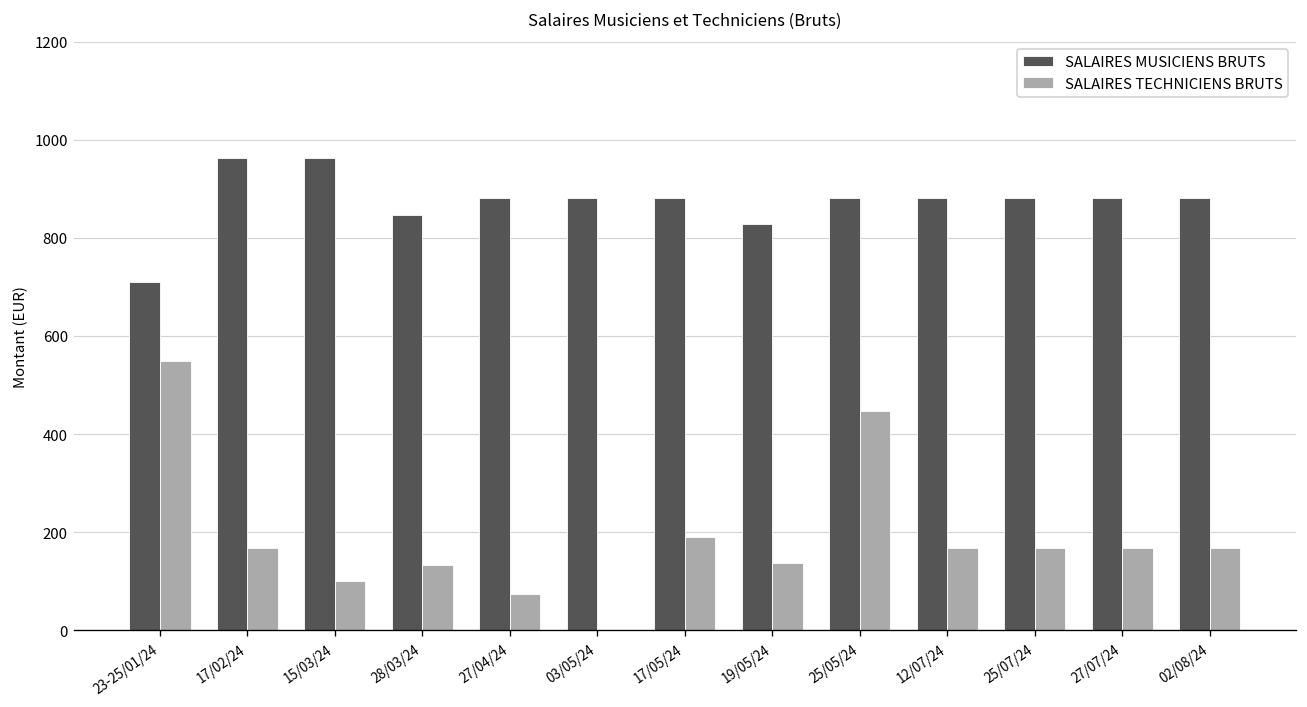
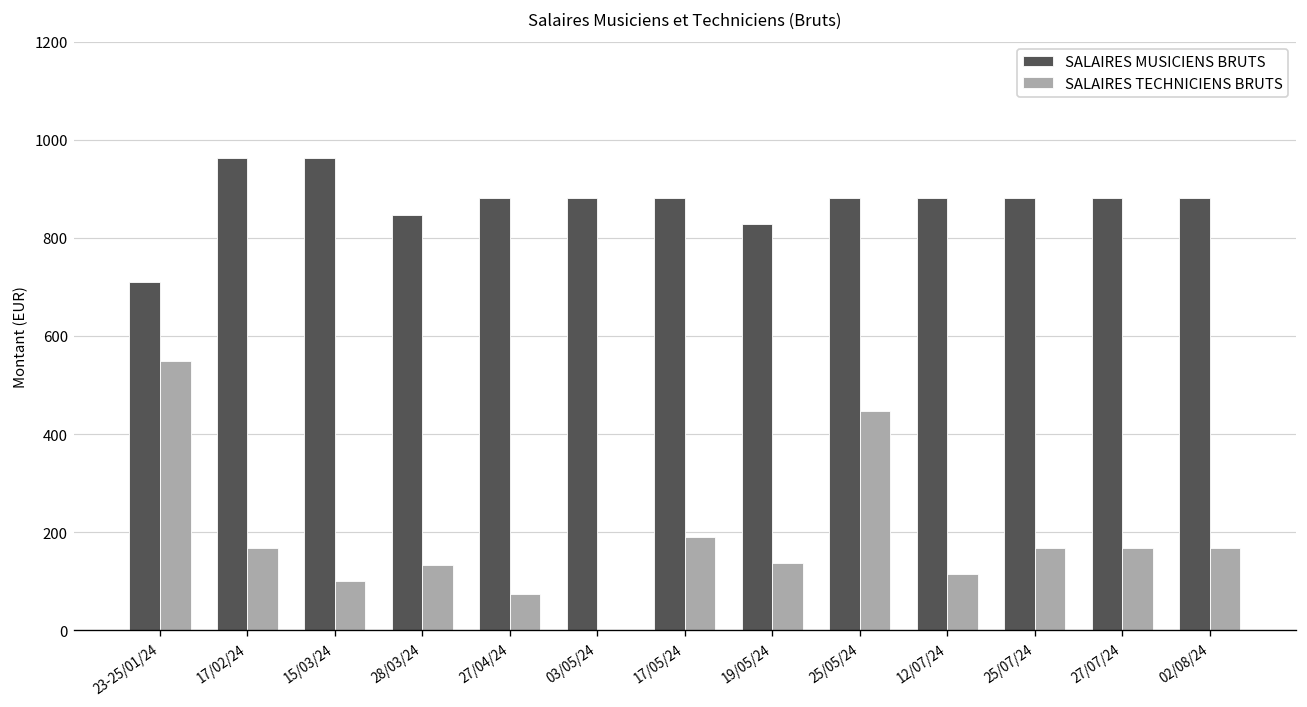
  {
    "SALAIRES MUSICIENS BRUTS": {
      "23-25/01/24": 710,
      "17/02/24": 960,
      "15/03/24": 960,
      "28/03/24": 850,
      "27/04/24": 880,
      "03/05/24": 880,
      "17/05/24": 880,
      "19/05/24": 830,
      "25/05/24": 880,
      "12/07/24": 880,
      "25/07/24": 880,
      "27/07/24": 880,
      "02/08/24": 880
    },
    "SALAIRES TECHNICIENS BRUTS": {
      "23-25/01/24": 550,
      "17/02/24": 170,
      "15/03/24": 100,
      "28/03/24": 130,
      "27/04/24": 70,
      "03/05/24": 0,
      "17/05/24": 190,
      "19/05/24": 140,
      "25/05/24": 450,
-     "12/07/24": 170,
+     "12/07/24": 110,
      "25/07/24": 170,
      "27/07/24": 170,
      "02/08/24": 170
    }
  }
